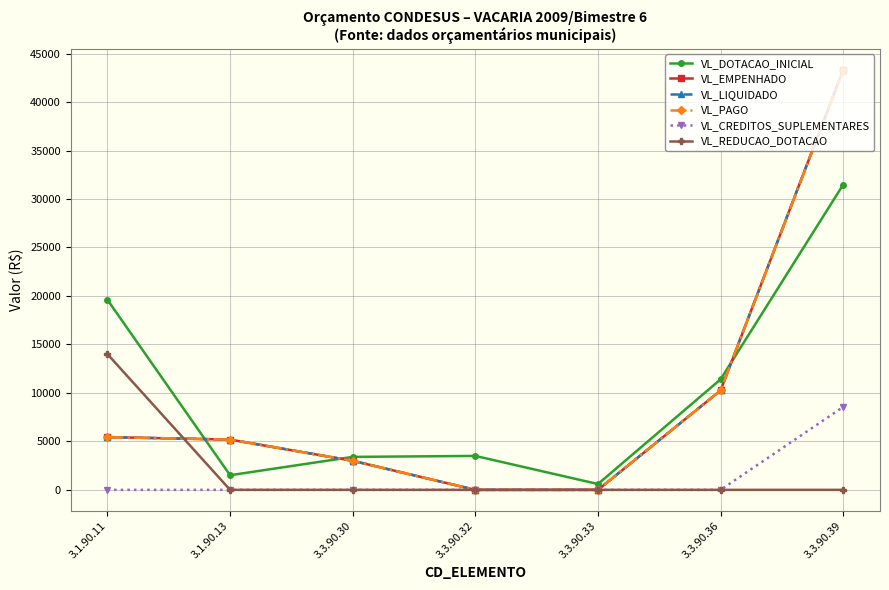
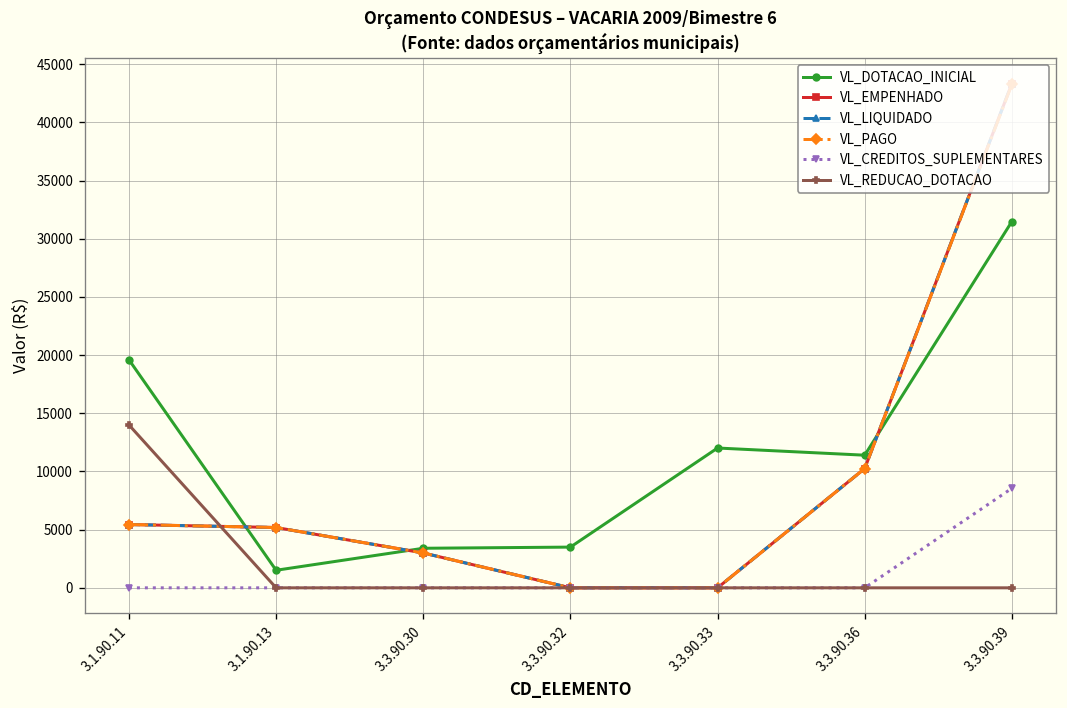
  {
    "VL_DOTACAO_INICIAL": {
      "3.1.90.11": 20000,
      "3.1.90.13": 2000,
      "3.3.90.30": 3000,
      "3.3.90.32": 4000,
-     "3.3.90.33": 1000,
+     "3.3.90.33": 12000,
      "3.3.90.36": 11000,
      "3.3.90.39": 31000
    },
    "VL_PAGO": {
      "3.1.90.11": 5000,
      "3.1.90.13": 5000,
      "3.3.90.30": 3000,
      "3.3.90.36": 10000
    },
    "VL_CREDITOS_SUPLEMENTARES": {
      "3.1.90.11": 0,
      "3.3.90.39": 9000
    },
    "VL_REDUCAO_DOTACAO": {
      "3.1.90.11": 14000,
      "3.3.90.39": 0
    }
  }
